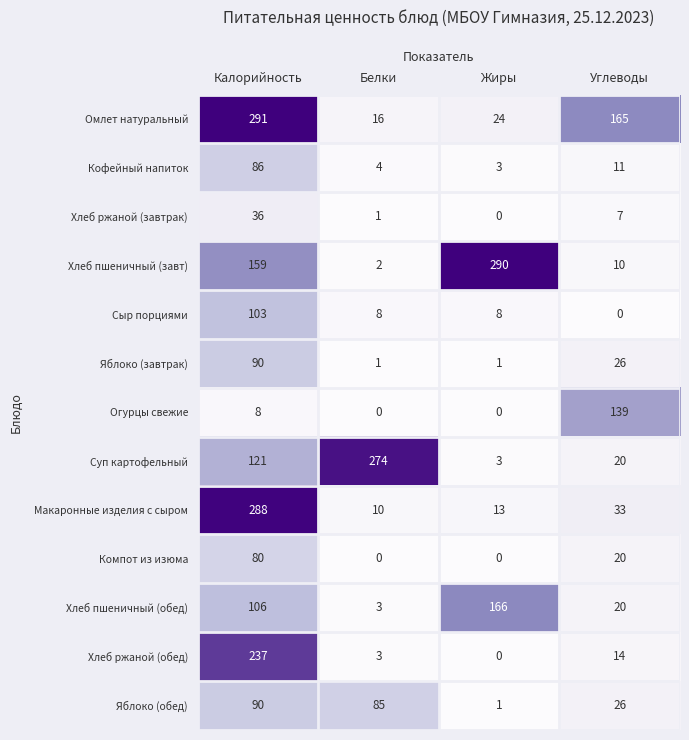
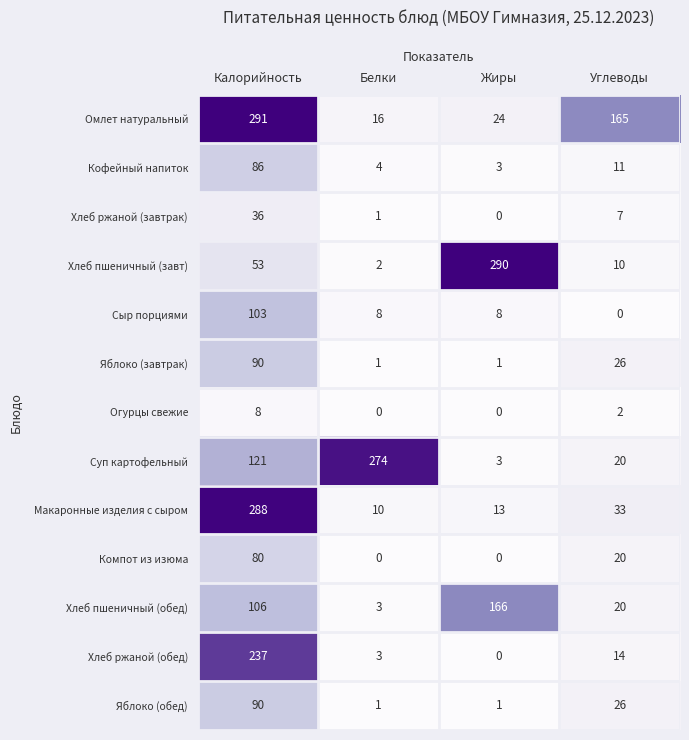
  {
    "Омлет натуральный": {
      "Калорийность": 291,
      "Белки": 16,
      "Жиры": 24,
      "Углеводы": 165
    },
    "Кофейный напиток": {
      "Калорийность": 86,
      "Белки": 4,
      "Жиры": 3,
      "Углеводы": 11
    },
    "Хлеб ржаной (завтрак)": {
      "Калорийность": 36,
      "Белки": 1,
      "Жиры": 0,
      "Углеводы": 7
    },
    "Хлеб пшеничный (завт)": {
-     "Калорийность": 159,
+     "Калорийность": 53,
      "Белки": 2,
      "Жиры": 290,
      "Углеводы": 10
    },
    "Сыр порциями": {
      "Калорийность": 103,
      "Белки": 8,
      "Жиры": 8,
      "Углеводы": 0
    },
    "Яблоко (завтрак)": {
      "Калорийность": 90,
      "Белки": 1,
      "Жиры": 1,
      "Углеводы": 26
    },
    "Огурцы свежие": {
      "Калорийность": 8,
      "Белки": 0,
      "Жиры": 0,
-     "Углеводы": 139
+     "Углеводы": 2
    },
    "Суп картофельный": {
      "Калорийность": 121,
      "Белки": 274,
      "Жиры": 3,
      "Углеводы": 20
    },
    "Макаронные изделия с сыром": {
      "Калорийность": 288,
      "Белки": 10,
      "Жиры": 13,
      "Углеводы": 33
    },
    "Компот из изюма": {
      "Калорийность": 80,
      "Белки": 0,
      "Жиры": 0,
      "Углеводы": 20
    },
    "Хлеб пшеничный (обед)": {
      "Калорийность": 106,
      "Белки": 3,
      "Жиры": 166,
      "Углеводы": 20
    },
    "Хлеб ржаной (обед)": {
      "Калорийность": 237,
      "Белки": 3,
      "Жиры": 0,
      "Углеводы": 14
    },
    "Яблоко (обед)": {
      "Калорийность": 90,
-     "Белки": 85,
+     "Белки": 1,
      "Жиры": 1,
      "Углеводы": 26
    }
  }
